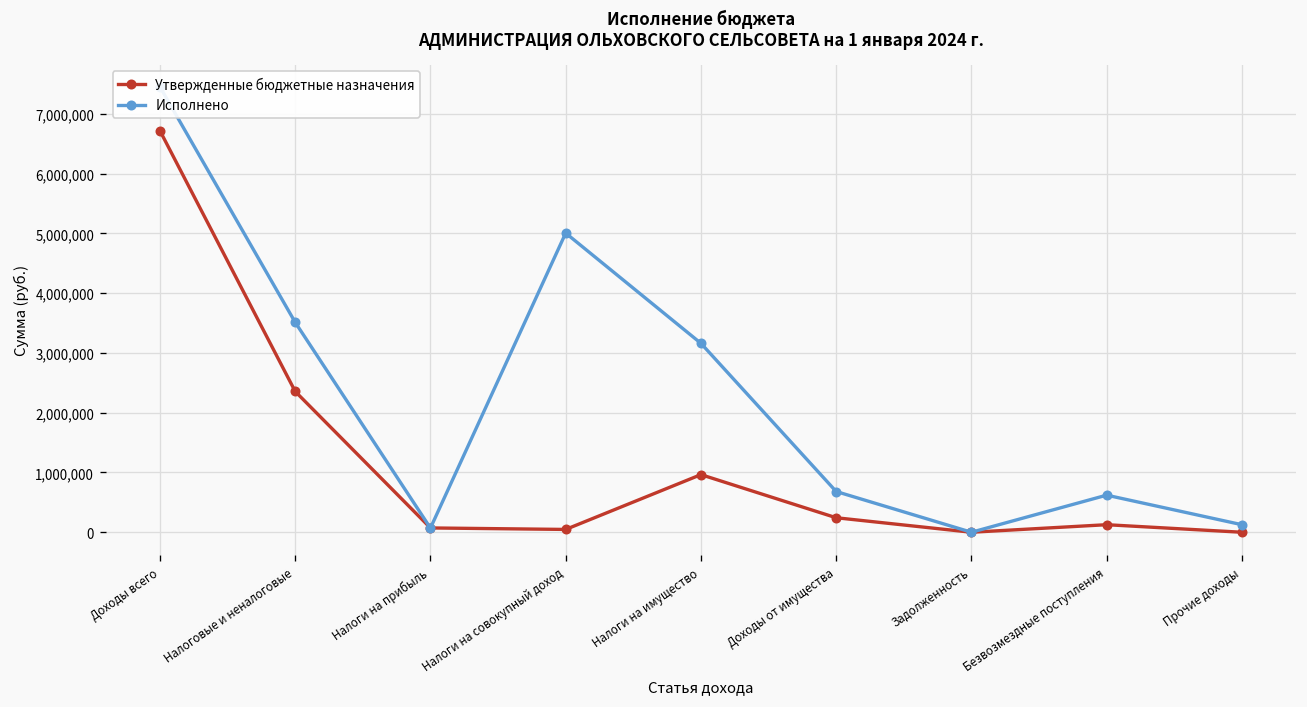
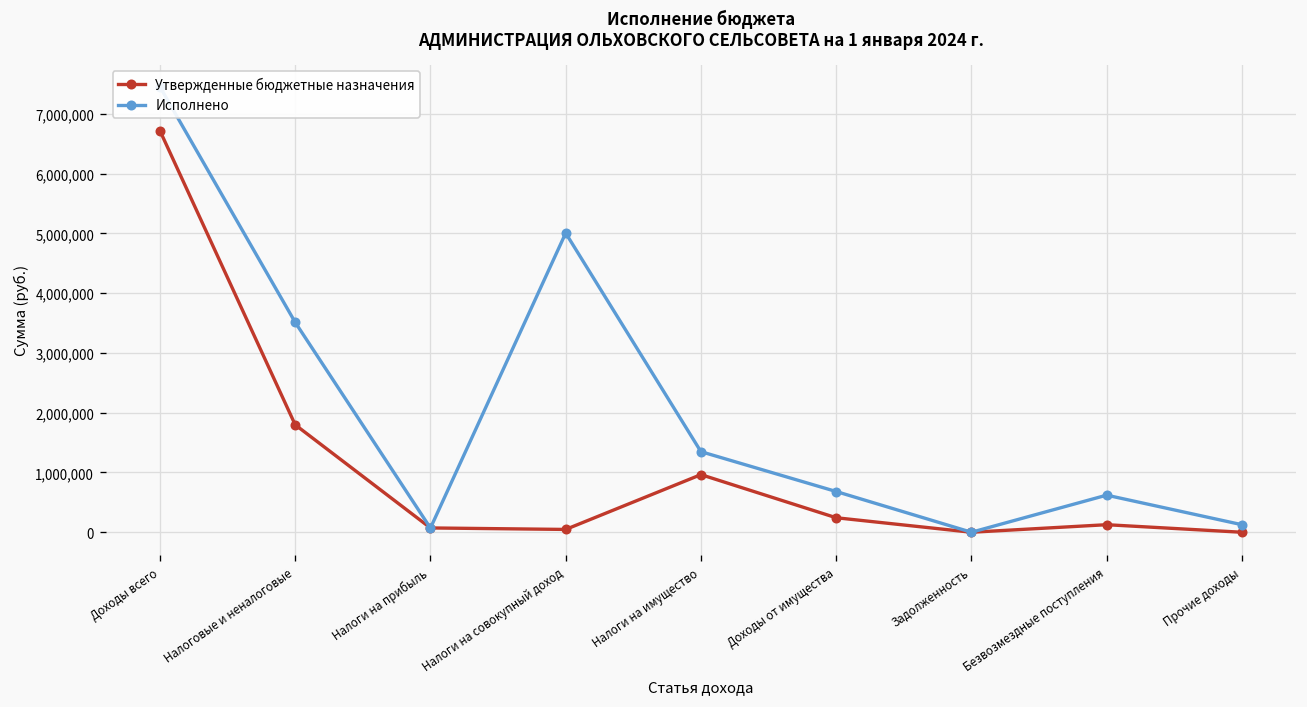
  {
    "Утвержденные бюджетные назначения": {
      "Доходы всего": "6,700,000",
-     "Налоговые и неналоговые": "2,400,000",
+     "Налоговые и неналоговые": "1,800,000",
      "Налоги на совокупный доход": "0",
      "Налоги на имущество": "1,000,000",
      "Доходы от имущества": "200,000",
      "Безвозмездные поступления": "100,000",
      "Прочие доходы": "0"
    },
    "Исполнено": {
      "Налоговые и неналоговые": "3,500,000",
      "Налоги на совокупный доход": "5,000,000",
-     "Налоги на имущество": "3,200,000",
+     "Налоги на имущество": "1,300,000",
      "Доходы от имущества": "700,000",
      "Безвозмездные поступления": "600,000",
      "Прочие доходы": "100,000"
    }
  }
